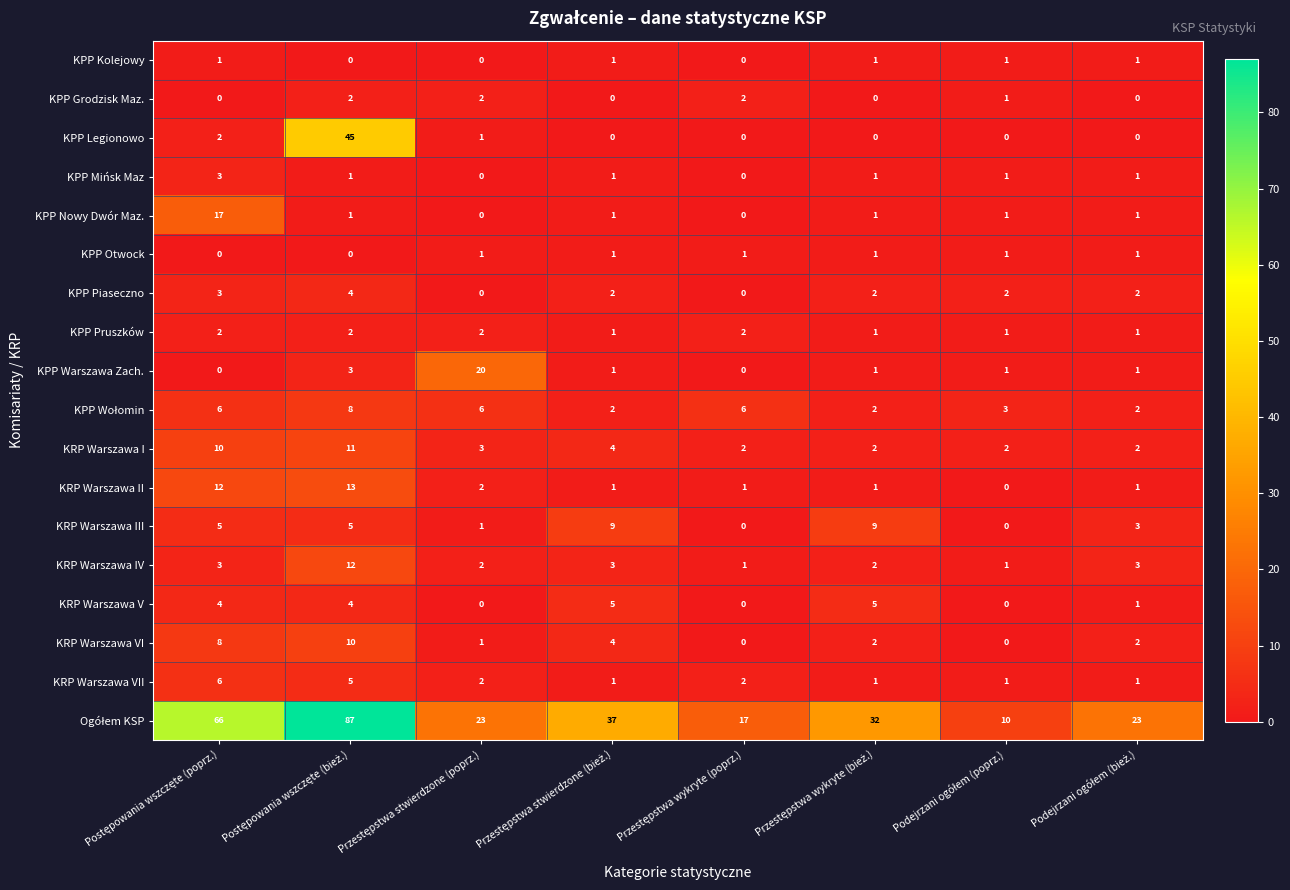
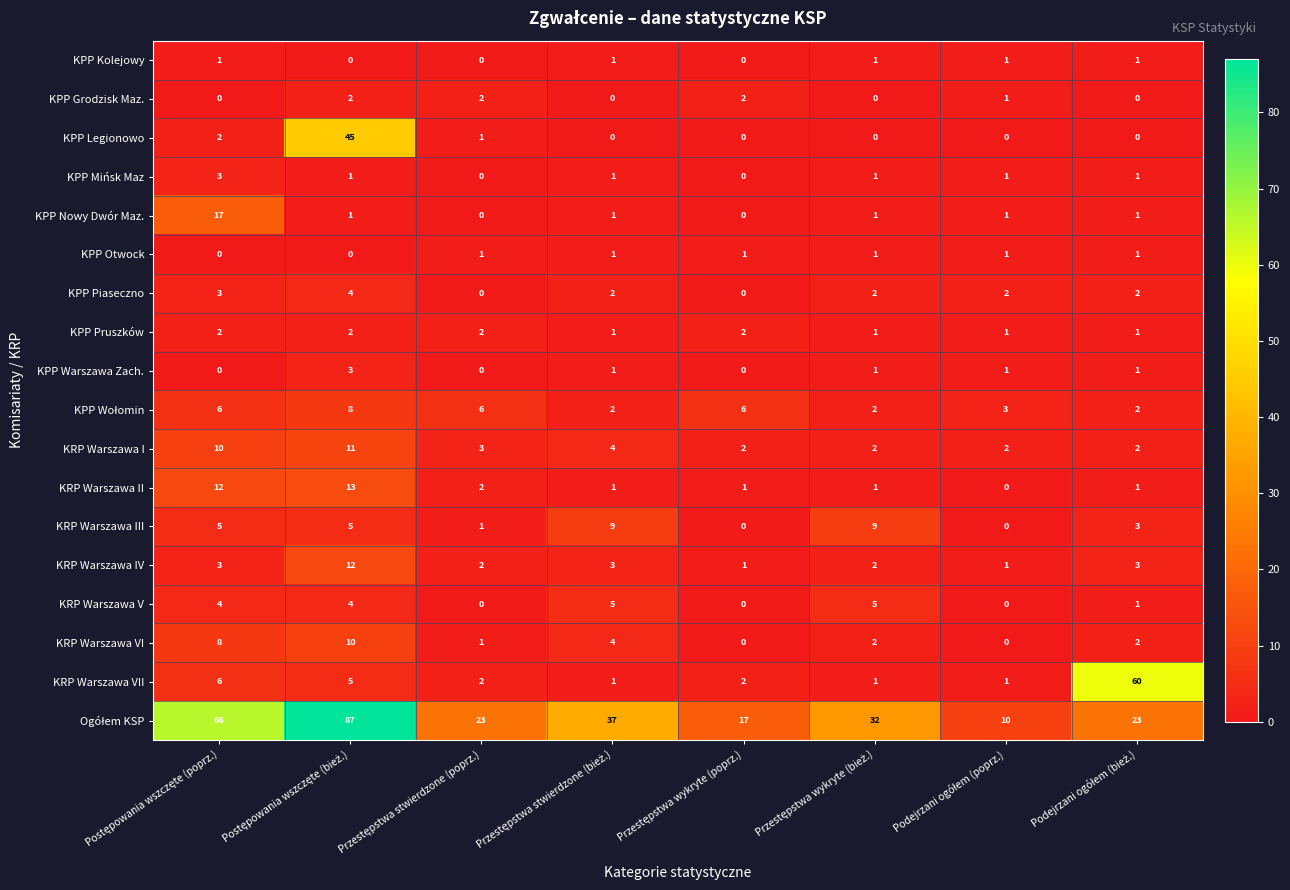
  {
    "KPP Kolejowy": {
      "Postępowania wszczęte (poprz.)": 1,
      "Postępowania wszczęte (bież.)": 0,
      "Przestępstwa stwierdzone (poprz.)": 0,
      "Przestępstwa stwierdzone (bież.)": 1,
      "Przestępstwa wykryte (poprz.)": 0,
      "Przestępstwa wykryte (bież.)": 1,
      "Podejrzani ogółem (poprz.)": 1,
      "Podejrzani ogółem (bież.)": 1
    },
    "KPP Grodzisk Maz.": {
      "Postępowania wszczęte (poprz.)": 0,
      "Postępowania wszczęte (bież.)": 2,
      "Przestępstwa stwierdzone (poprz.)": 2,
      "Przestępstwa stwierdzone (bież.)": 0,
      "Przestępstwa wykryte (poprz.)": 2,
      "Przestępstwa wykryte (bież.)": 0,
      "Podejrzani ogółem (poprz.)": 1,
      "Podejrzani ogółem (bież.)": 0
    },
    "KPP Legionowo": {
      "Postępowania wszczęte (poprz.)": 2,
      "Postępowania wszczęte (bież.)": 45,
      "Przestępstwa stwierdzone (poprz.)": 1,
      "Przestępstwa stwierdzone (bież.)": 0,
      "Przestępstwa wykryte (poprz.)": 0,
      "Przestępstwa wykryte (bież.)": 0,
      "Podejrzani ogółem (poprz.)": 0,
      "Podejrzani ogółem (bież.)": 0
    },
    "KPP Mińsk Maz": {
      "Postępowania wszczęte (poprz.)": 3,
      "Postępowania wszczęte (bież.)": 1,
      "Przestępstwa stwierdzone (poprz.)": 0,
      "Przestępstwa stwierdzone (bież.)": 1,
      "Przestępstwa wykryte (poprz.)": 0,
      "Przestępstwa wykryte (bież.)": 1,
      "Podejrzani ogółem (poprz.)": 1,
      "Podejrzani ogółem (bież.)": 1
    },
    "KPP Nowy Dwór Maz.": {
      "Postępowania wszczęte (poprz.)": 17,
      "Postępowania wszczęte (bież.)": 1,
      "Przestępstwa stwierdzone (poprz.)": 0,
      "Przestępstwa stwierdzone (bież.)": 1,
      "Przestępstwa wykryte (poprz.)": 0,
      "Przestępstwa wykryte (bież.)": 1,
      "Podejrzani ogółem (poprz.)": 1,
      "Podejrzani ogółem (bież.)": 1
    },
    "KPP Otwock": {
      "Postępowania wszczęte (poprz.)": 0,
      "Postępowania wszczęte (bież.)": 0,
      "Przestępstwa stwierdzone (poprz.)": 1,
      "Przestępstwa stwierdzone (bież.)": 1,
      "Przestępstwa wykryte (poprz.)": 1,
      "Przestępstwa wykryte (bież.)": 1,
      "Podejrzani ogółem (poprz.)": 1,
      "Podejrzani ogółem (bież.)": 1
    },
    "KPP Piaseczno": {
      "Postępowania wszczęte (poprz.)": 3,
      "Postępowania wszczęte (bież.)": 4,
      "Przestępstwa stwierdzone (poprz.)": 0,
      "Przestępstwa stwierdzone (bież.)": 2,
      "Przestępstwa wykryte (poprz.)": 0,
      "Przestępstwa wykryte (bież.)": 2,
      "Podejrzani ogółem (poprz.)": 2,
      "Podejrzani ogółem (bież.)": 2
    },
    "KPP Pruszków": {
      "Postępowania wszczęte (poprz.)": 2,
      "Postępowania wszczęte (bież.)": 2,
      "Przestępstwa stwierdzone (poprz.)": 2,
      "Przestępstwa stwierdzone (bież.)": 1,
      "Przestępstwa wykryte (poprz.)": 2,
      "Przestępstwa wykryte (bież.)": 1,
      "Podejrzani ogółem (poprz.)": 1,
      "Podejrzani ogółem (bież.)": 1
    },
    "KPP Warszawa Zach.": {
      "Postępowania wszczęte (poprz.)": 0,
      "Postępowania wszczęte (bież.)": 3,
-     "Przestępstwa stwierdzone (poprz.)": 20,
+     "Przestępstwa stwierdzone (poprz.)": 0,
      "Przestępstwa stwierdzone (bież.)": 1,
      "Przestępstwa wykryte (poprz.)": 0,
      "Przestępstwa wykryte (bież.)": 1,
      "Podejrzani ogółem (poprz.)": 1,
      "Podejrzani ogółem (bież.)": 1
    },
    "KPP Wołomin": {
      "Postępowania wszczęte (poprz.)": 6,
      "Postępowania wszczęte (bież.)": 8,
      "Przestępstwa stwierdzone (poprz.)": 6,
      "Przestępstwa stwierdzone (bież.)": 2,
      "Przestępstwa wykryte (poprz.)": 6,
      "Przestępstwa wykryte (bież.)": 2,
      "Podejrzani ogółem (poprz.)": 3,
      "Podejrzani ogółem (bież.)": 2
    },
    "KRP Warszawa I": {
      "Postępowania wszczęte (poprz.)": 10,
      "Postępowania wszczęte (bież.)": 11,
      "Przestępstwa stwierdzone (poprz.)": 3,
      "Przestępstwa stwierdzone (bież.)": 4,
      "Przestępstwa wykryte (poprz.)": 2,
      "Przestępstwa wykryte (bież.)": 2,
      "Podejrzani ogółem (poprz.)": 2,
      "Podejrzani ogółem (bież.)": 2
    },
    "KRP Warszawa II": {
      "Postępowania wszczęte (poprz.)": 12,
      "Postępowania wszczęte (bież.)": 13,
      "Przestępstwa stwierdzone (poprz.)": 2,
      "Przestępstwa stwierdzone (bież.)": 1,
      "Przestępstwa wykryte (poprz.)": 1,
      "Przestępstwa wykryte (bież.)": 1,
      "Podejrzani ogółem (poprz.)": 0,
      "Podejrzani ogółem (bież.)": 1
    },
    "KRP Warszawa III": {
      "Postępowania wszczęte (poprz.)": 5,
      "Postępowania wszczęte (bież.)": 5,
      "Przestępstwa stwierdzone (poprz.)": 1,
      "Przestępstwa stwierdzone (bież.)": 9,
      "Przestępstwa wykryte (poprz.)": 0,
      "Przestępstwa wykryte (bież.)": 9,
      "Podejrzani ogółem (poprz.)": 0,
      "Podejrzani ogółem (bież.)": 3
    },
    "KRP Warszawa IV": {
      "Postępowania wszczęte (poprz.)": 3,
      "Postępowania wszczęte (bież.)": 12,
      "Przestępstwa stwierdzone (poprz.)": 2,
      "Przestępstwa stwierdzone (bież.)": 3,
      "Przestępstwa wykryte (poprz.)": 1,
      "Przestępstwa wykryte (bież.)": 2,
      "Podejrzani ogółem (poprz.)": 1,
      "Podejrzani ogółem (bież.)": 3
    },
    "KRP Warszawa V": {
      "Postępowania wszczęte (poprz.)": 4,
      "Postępowania wszczęte (bież.)": 4,
      "Przestępstwa stwierdzone (poprz.)": 0,
      "Przestępstwa stwierdzone (bież.)": 5,
      "Przestępstwa wykryte (poprz.)": 0,
      "Przestępstwa wykryte (bież.)": 5,
      "Podejrzani ogółem (poprz.)": 0,
      "Podejrzani ogółem (bież.)": 1
    },
    "KRP Warszawa VI": {
      "Postępowania wszczęte (poprz.)": 8,
      "Postępowania wszczęte (bież.)": 10,
      "Przestępstwa stwierdzone (poprz.)": 1,
      "Przestępstwa stwierdzone (bież.)": 4,
      "Przestępstwa wykryte (poprz.)": 0,
      "Przestępstwa wykryte (bież.)": 2,
      "Podejrzani ogółem (poprz.)": 0,
      "Podejrzani ogółem (bież.)": 2
    },
    "KRP Warszawa VII": {
      "Postępowania wszczęte (poprz.)": 6,
      "Postępowania wszczęte (bież.)": 5,
      "Przestępstwa stwierdzone (poprz.)": 2,
      "Przestępstwa stwierdzone (bież.)": 1,
      "Przestępstwa wykryte (poprz.)": 2,
      "Przestępstwa wykryte (bież.)": 1,
      "Podejrzani ogółem (poprz.)": 1,
-     "Podejrzani ogółem (bież.)": 1
+     "Podejrzani ogółem (bież.)": 60
    },
    "Ogółem KSP": {
      "Postępowania wszczęte (poprz.)": 66,
      "Postępowania wszczęte (bież.)": 87,
      "Przestępstwa stwierdzone (poprz.)": 23,
      "Przestępstwa stwierdzone (bież.)": 37,
      "Przestępstwa wykryte (poprz.)": 17,
      "Przestępstwa wykryte (bież.)": 32,
      "Podejrzani ogółem (poprz.)": 10,
      "Podejrzani ogółem (bież.)": 23
    }
  }
